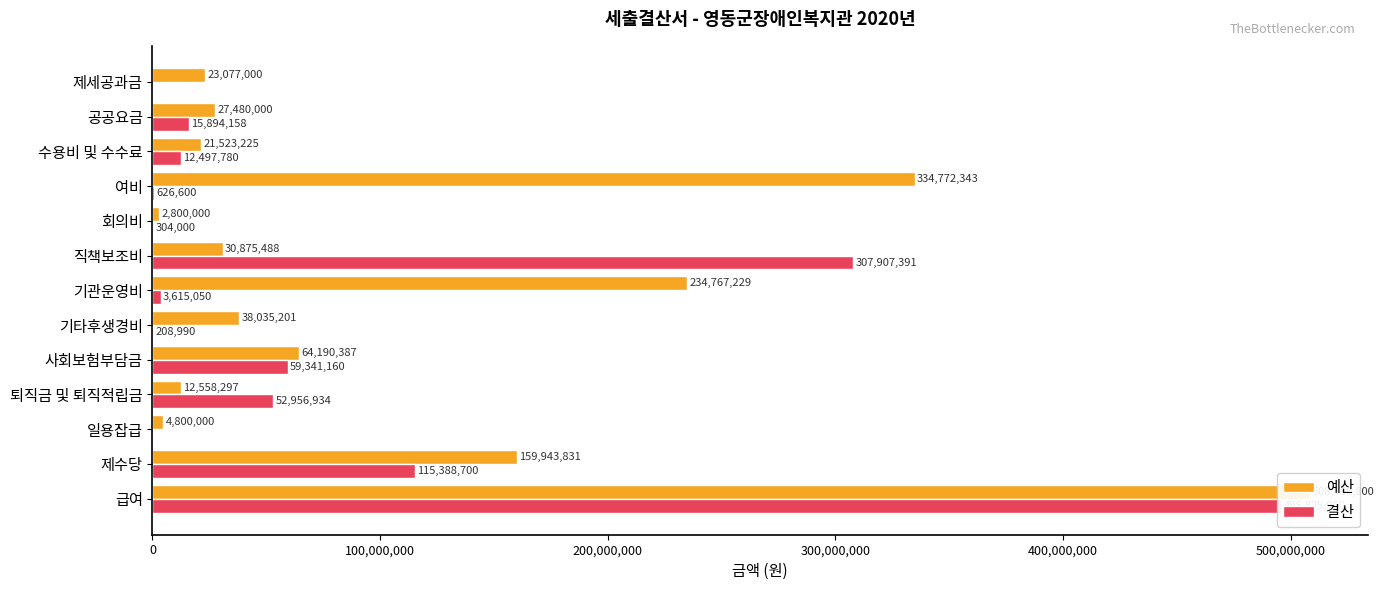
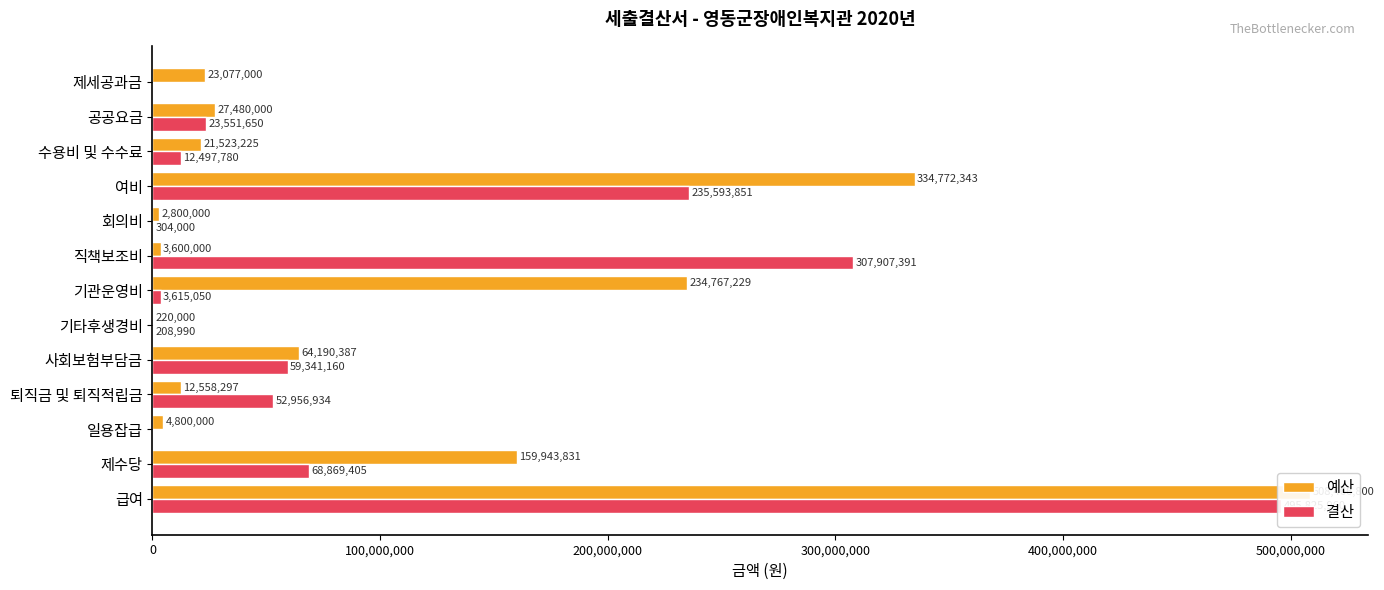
  {
    "예산": {
      "제세공과금": "23,077,000",
      "공공요금": "27,480,000",
      "수용비 및 수수료": "21,523,225",
      "여비": "334,772,343",
      "회의비": "2,800,000",
-     "직책보조비": "30,875,488",
+     "직책보조비": "3,600,000",
      "기관운영비": "234,767,229",
-     "기타후생경비": "38,035,201",
+     "기타후생경비": "220,000",
      "사회보험부담금": "64,190,387",
      "퇴직금 및 퇴직적립금": "12,558,297",
      "일용잡급": "4,800,000",
      "제수당": "159,943,831"
    },
    "결산": {
-     "공공요금": "15,894,158",
+     "공공요금": "23,551,650",
      "수용비 및 수수료": "12,497,780",
-     "여비": "626,600",
+     "여비": "235,593,851",
      "회의비": "304,000",
      "직책보조비": "307,907,391",
      "기관운영비": "3,615,050",
      "기타후생경비": "208,990",
      "사회보험부담금": "59,341,160",
      "퇴직금 및 퇴직적립금": "52,956,934",
-     "제수당": "115,388,700"
+     "제수당": "68,869,405"
    }
  }
